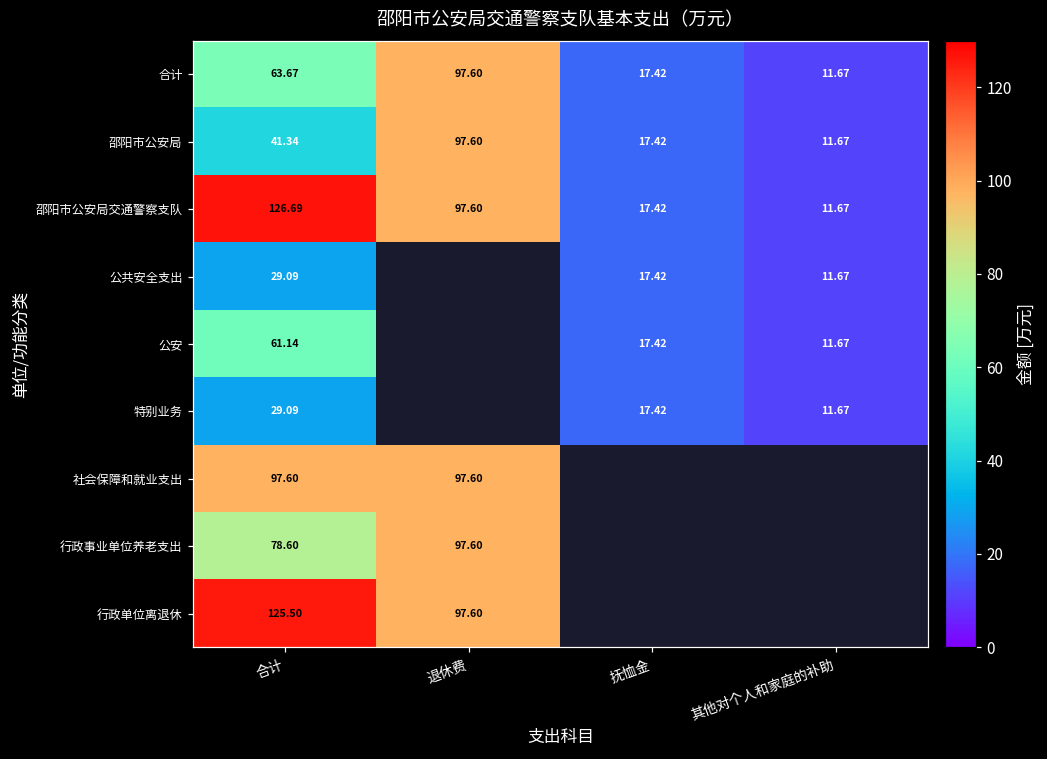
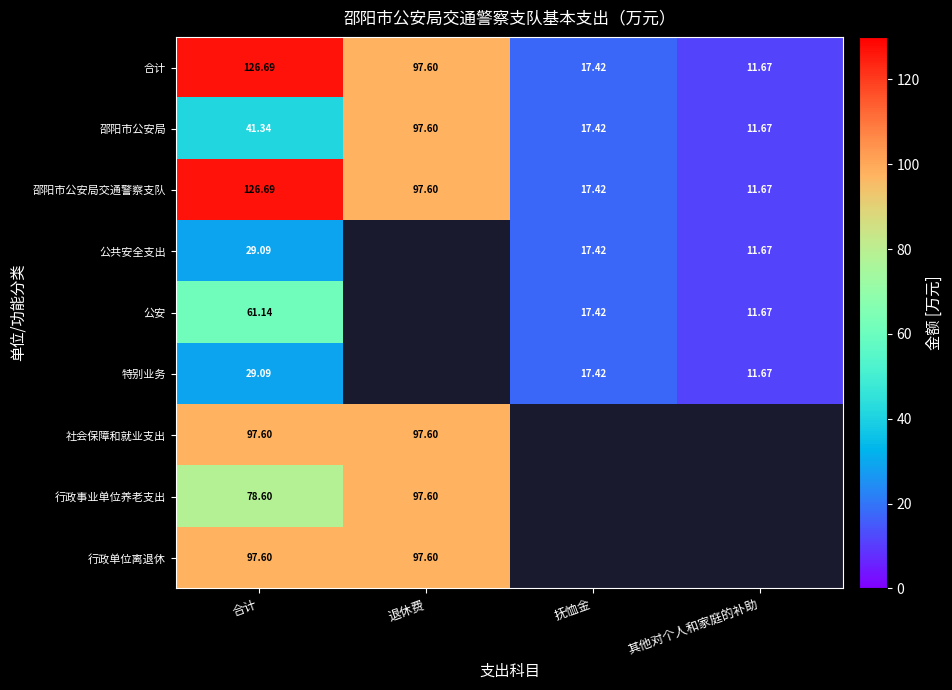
  {
    "合计": {
-     "合计": 63.67,
+     "合计": 126.69,
      "退休费": 97.60,
      "抚恤金": 17.42,
      "其他对个人和家庭的补助": 11.67
    },
    "邵阳市公安局": {
      "合计": 41.34,
      "退休费": 97.60,
      "抚恤金": 17.42,
      "其他对个人和家庭的补助": 11.67
    },
    "邵阳市公安局交通警察支队": {
      "合计": 126.69,
      "退休费": 97.60,
      "抚恤金": 17.42,
      "其他对个人和家庭的补助": 11.67
    },
    "公共安全支出": {
      "合计": 29.09,
      "抚恤金": 17.42,
      "其他对个人和家庭的补助": 11.67
    },
    "公安": {
      "合计": 61.14,
      "抚恤金": 17.42,
      "其他对个人和家庭的补助": 11.67
    },
    "特别业务": {
      "合计": 29.09,
      "抚恤金": 17.42,
      "其他对个人和家庭的补助": 11.67
    },
    "社会保障和就业支出": {
      "合计": 97.60,
      "退休费": 97.60
    },
    "行政事业单位养老支出": {
      "合计": 78.60,
      "退休费": 97.60
    },
    "行政单位离退休": {
-     "合计": 125.50,
+     "合计": 97.60,
      "退休费": 97.60
    }
  }
